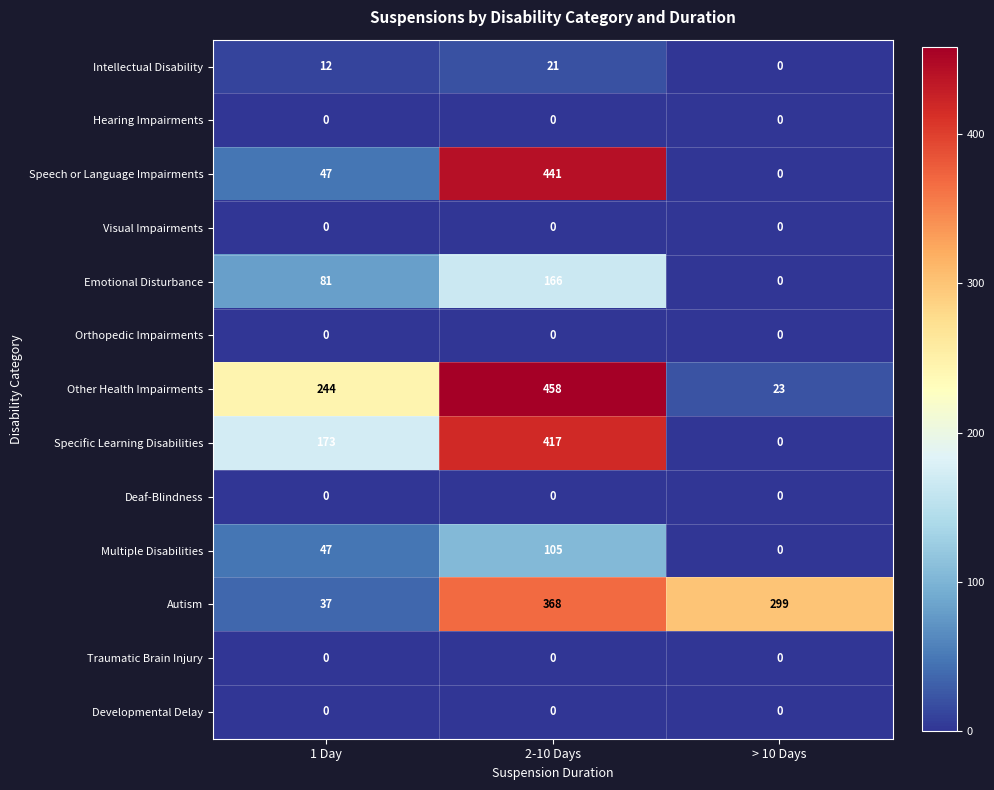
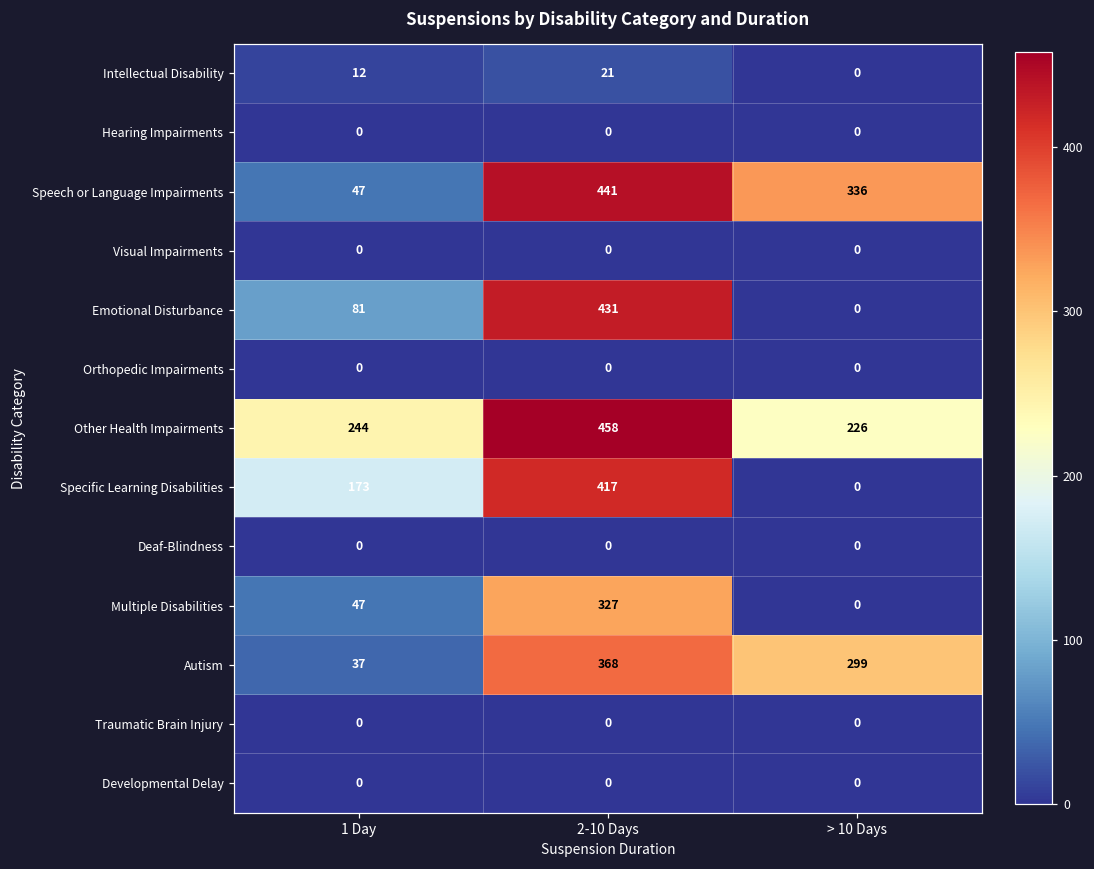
  {
    "Intellectual Disability": {
      "1 Day": 12,
      "2-10 Days": 21,
      "> 10 Days": 0
    },
    "Hearing Impairments": {
      "1 Day": 0,
      "2-10 Days": 0,
      "> 10 Days": 0
    },
    "Speech or Language Impairments": {
      "1 Day": 47,
      "2-10 Days": 441,
-     "> 10 Days": 0
+     "> 10 Days": 336
    },
    "Visual Impairments": {
      "1 Day": 0,
      "2-10 Days": 0,
      "> 10 Days": 0
    },
    "Emotional Disturbance": {
      "1 Day": 81,
-     "2-10 Days": 166,
+     "2-10 Days": 431,
      "> 10 Days": 0
    },
    "Orthopedic Impairments": {
      "1 Day": 0,
      "2-10 Days": 0,
      "> 10 Days": 0
    },
    "Other Health Impairments": {
      "1 Day": 244,
      "2-10 Days": 458,
-     "> 10 Days": 23
+     "> 10 Days": 226
    },
    "Specific Learning Disabilities": {
      "2-10 Days": 417,
      "> 10 Days": 0
    },
    "Deaf-Blindness": {
      "1 Day": 0,
      "2-10 Days": 0,
      "> 10 Days": 0
    },
    "Multiple Disabilities": {
      "1 Day": 47,
-     "2-10 Days": 105,
+     "2-10 Days": 327,
      "> 10 Days": 0
    },
    "Autism": {
      "1 Day": 37,
      "2-10 Days": 368,
      "> 10 Days": 299
    },
    "Traumatic Brain Injury": {
      "1 Day": 0,
      "2-10 Days": 0,
      "> 10 Days": 0
    },
    "Developmental Delay": {
      "1 Day": 0,
      "2-10 Days": 0,
      "> 10 Days": 0
    }
  }
